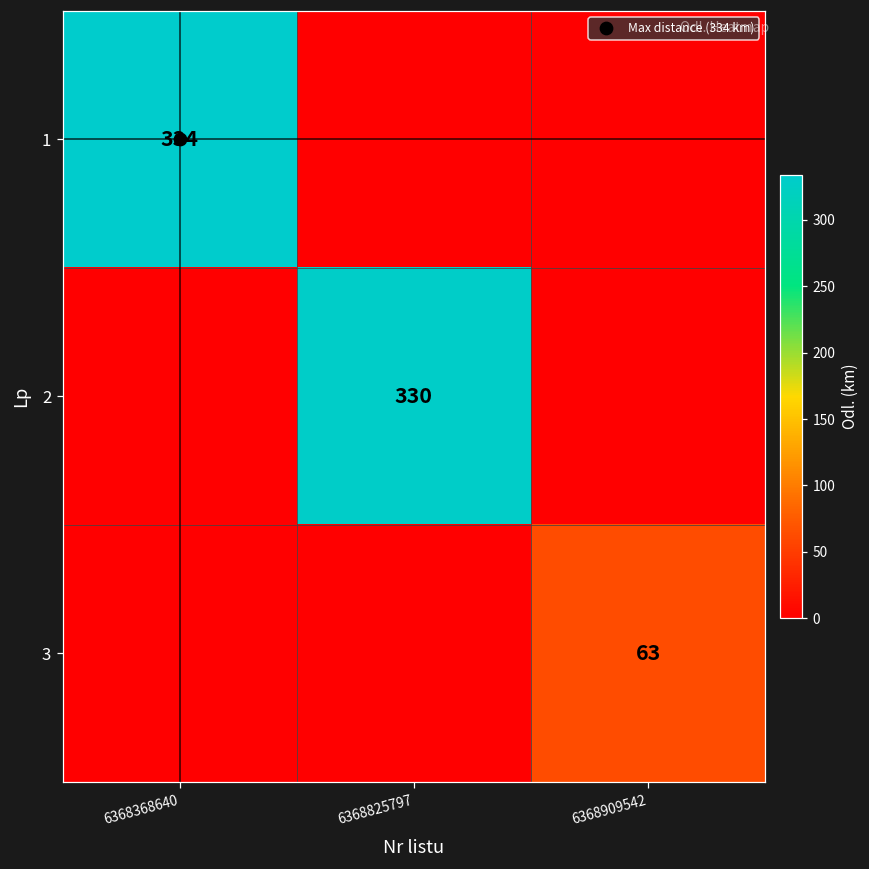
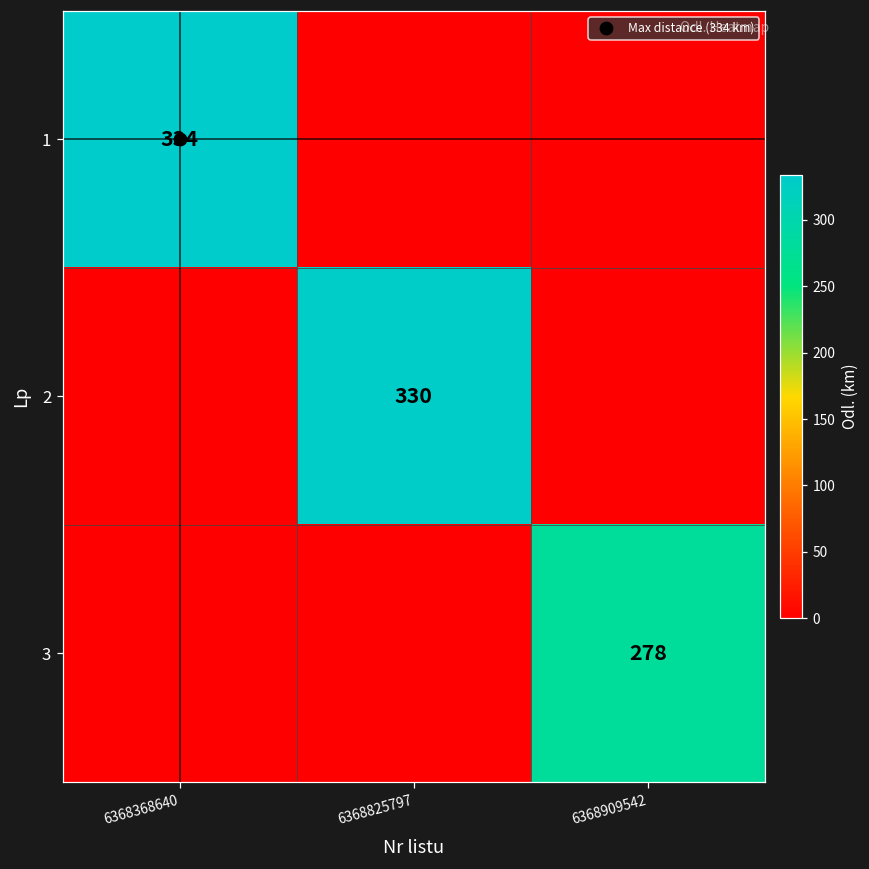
  {
    "2": {
      "6368825797": 330
    },
    "3": {
-     "6368909542": 63
+     "6368909542": 278
    }
  }
